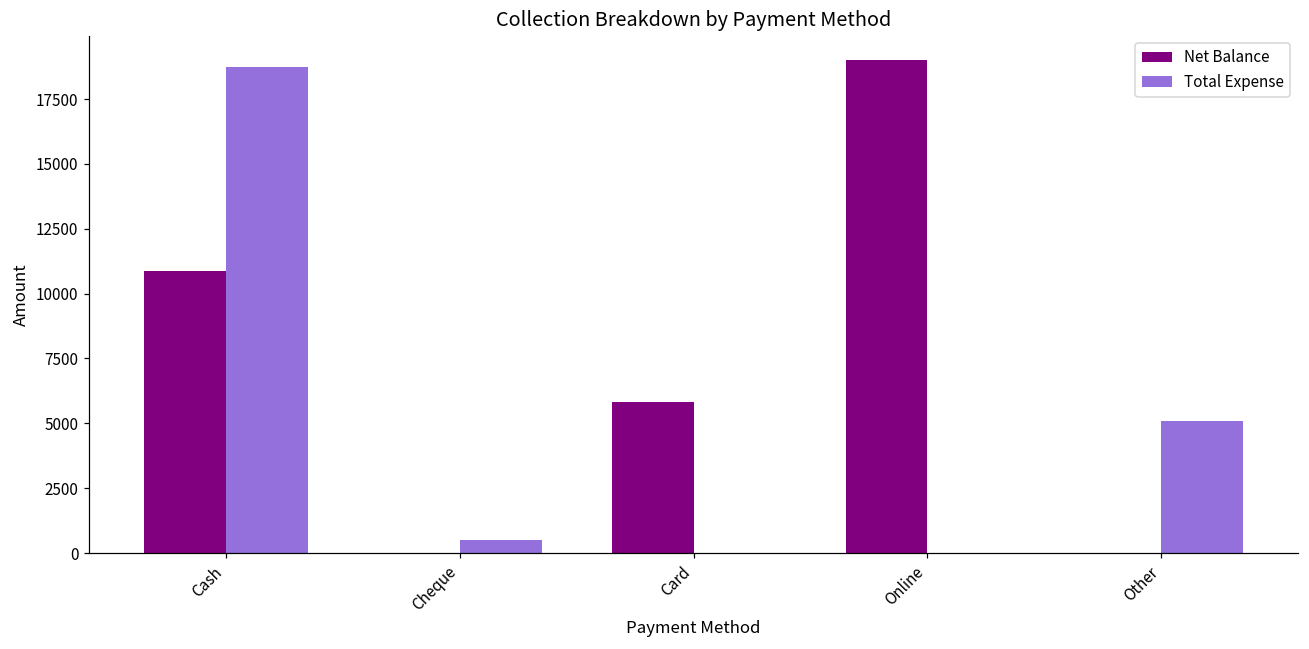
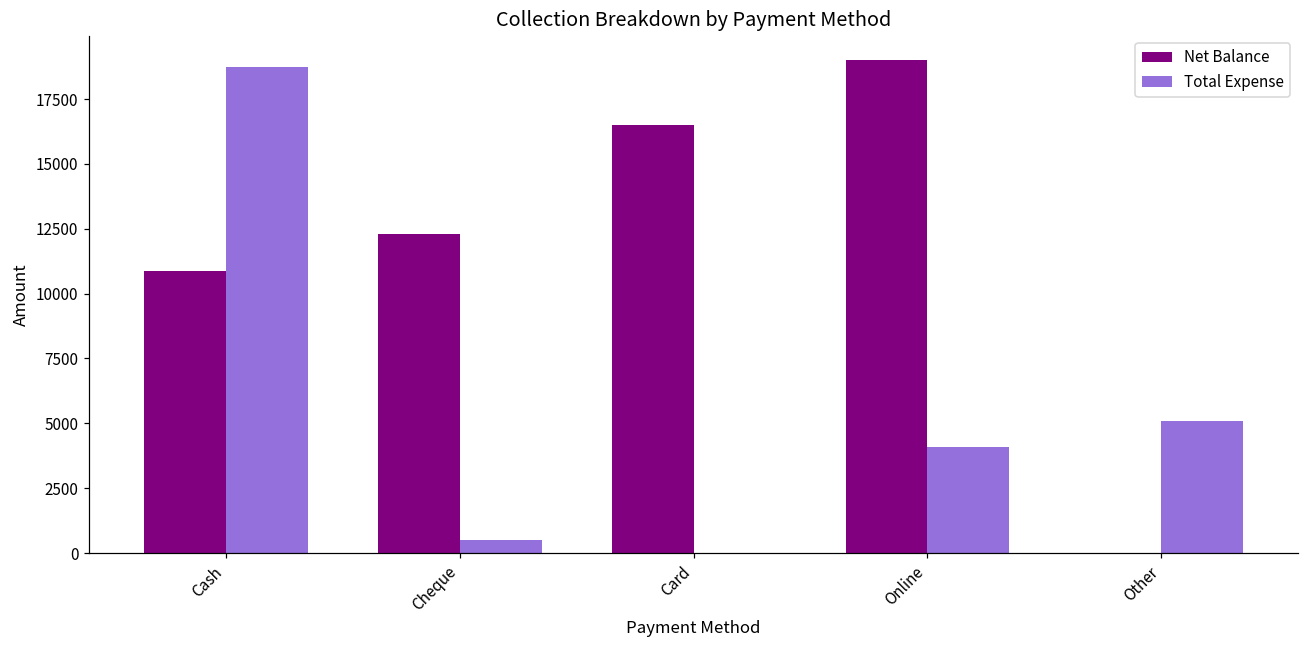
  {
    "Net Balance": {
      "Cash": 10900,
-     "Cheque": 0,
-     "Card": 5800,
+     "Cheque": 12300,
+     "Card": 16500,
      "Online": 19000,
      "Other": 0
    },
    "Total Expense": {
      "Cash": 18800,
      "Cheque": 500,
      "Card": 0,
-     "Online": 0,
+     "Online": 4100,
      "Other": 5100
    }
  }
